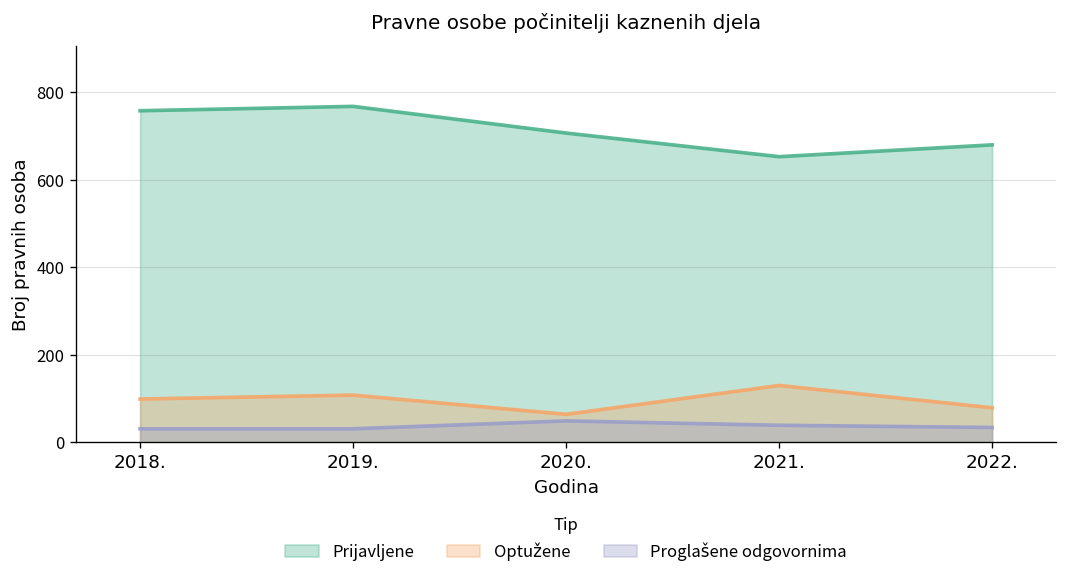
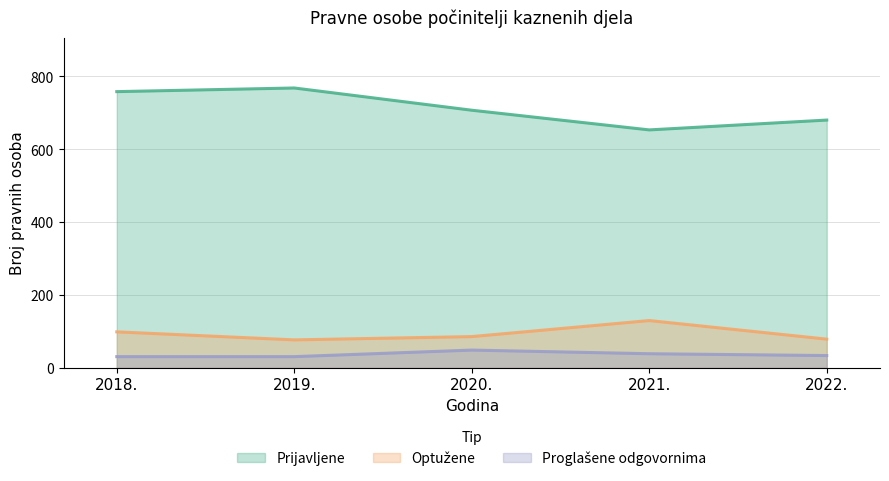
  {
    "Optužene": {
      "2018.": 100,
-     "2019.": 110,
-     "2020.": 60,
+     "2019.": 80,
+     "2020.": 90,
      "2021.": 130,
      "2022.": 80
    }
  }
